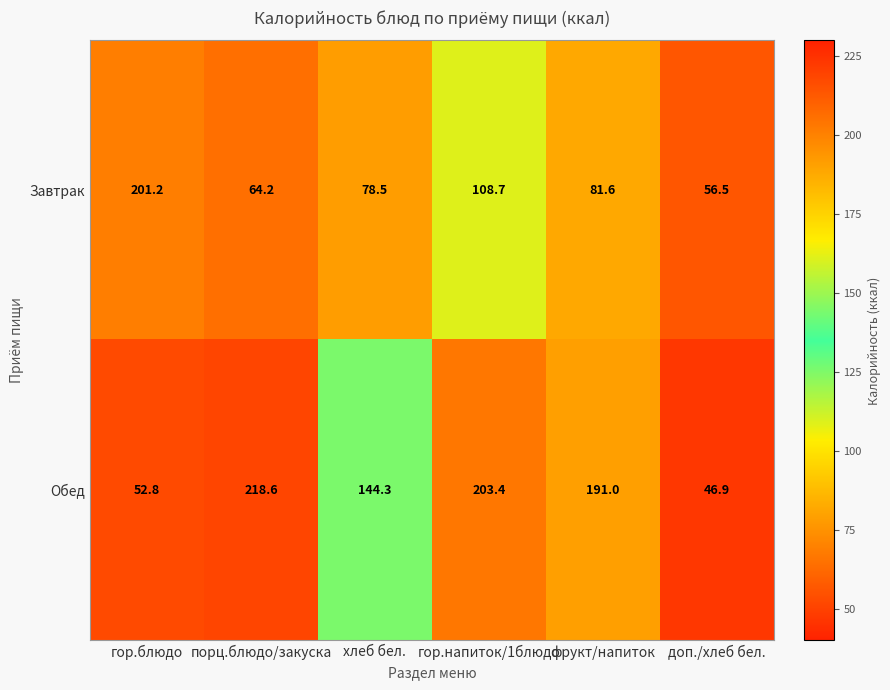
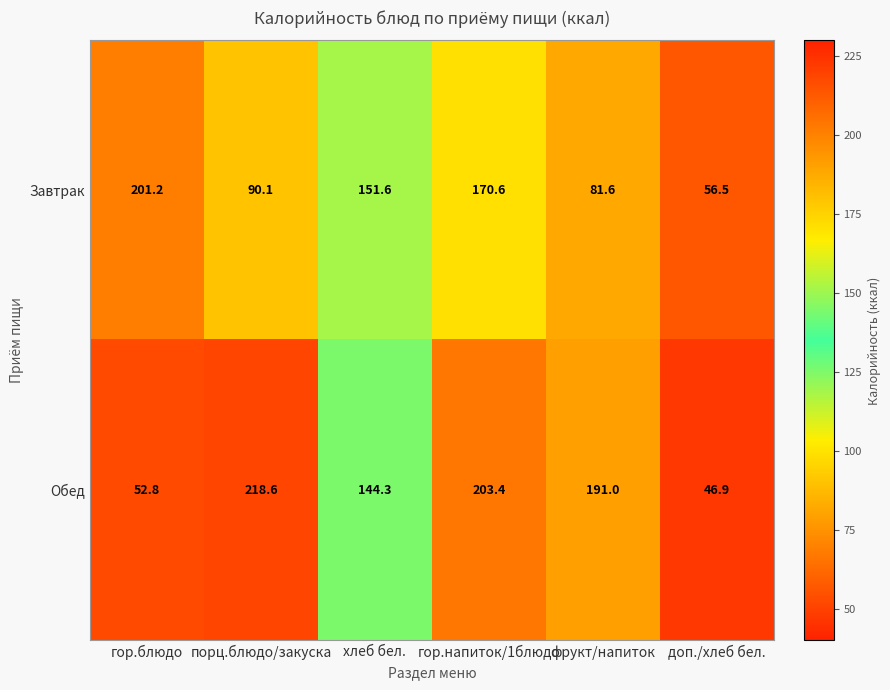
  {
    "Завтрак": {
      "гор.блюдо": 201.2,
-     "порц.блюдо/закуска": 64.2,
-     "хлеб бел.": 78.5,
-     "гор.напиток/1блюдо": 108.7,
+     "порц.блюдо/закуска": 90.1,
+     "хлеб бел.": 151.6,
+     "гор.напиток/1блюдо": 170.6,
      "фрукт/напиток": 81.6,
      "доп./хлеб бел.": 56.5
    },
    "Обед": {
      "гор.блюдо": 52.8,
      "порц.блюдо/закуска": 218.6,
      "хлеб бел.": 144.3,
      "гор.напиток/1блюдо": 203.4,
      "фрукт/напиток": 191.0,
      "доп./хлеб бел.": 46.9
    }
  }
